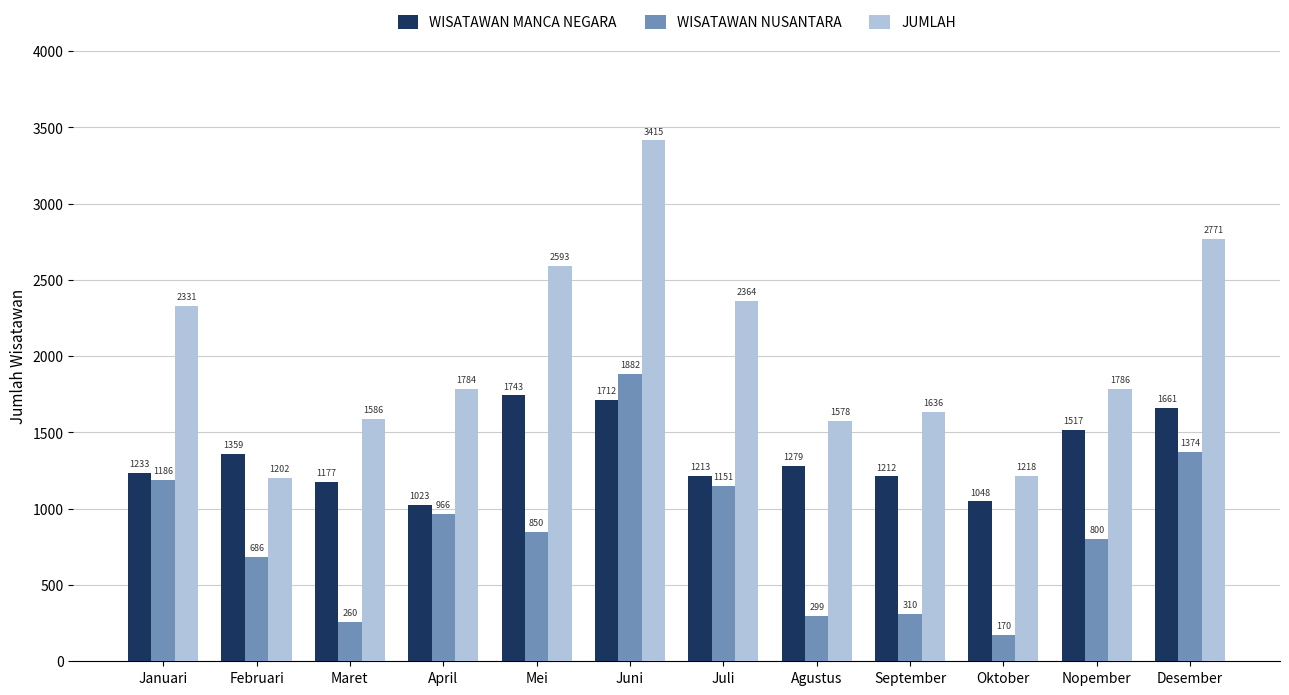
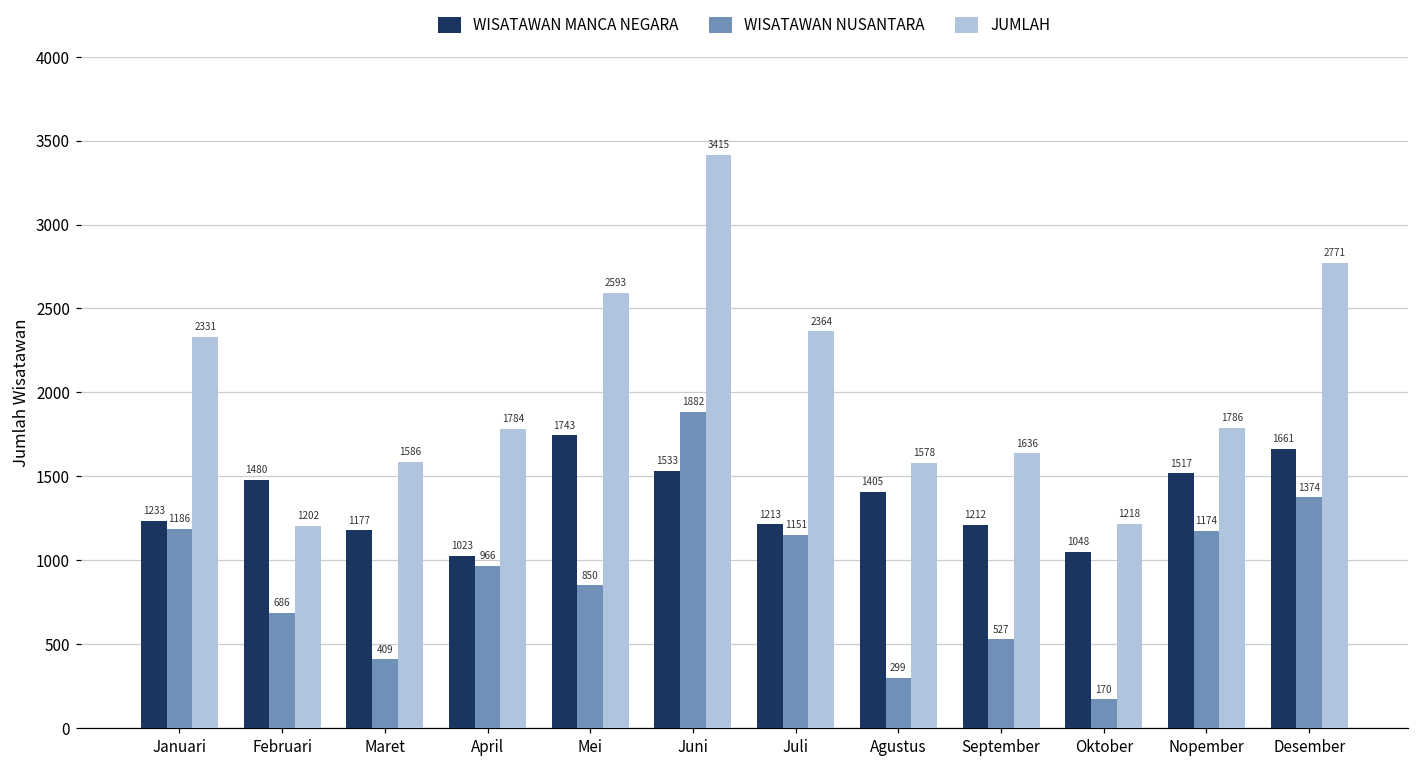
  {
    "WISATAWAN MANCA NEGARA": {
      "Januari": 1233,
-     "Februari": 1359,
+     "Februari": 1480,
      "Maret": 1177,
      "April": 1023,
      "Mei": 1743,
-     "Juni": 1712,
+     "Juni": 1533,
      "Juli": 1213,
-     "Agustus": 1279,
+     "Agustus": 1405,
      "September": 1212,
      "Oktober": 1048,
      "Nopember": 1517,
      "Desember": 1661
    },
    "WISATAWAN NUSANTARA": {
      "Januari": 1186,
      "Februari": 686,
-     "Maret": 260,
+     "Maret": 409,
      "April": 966,
      "Mei": 850,
      "Juni": 1882,
      "Juli": 1151,
      "Agustus": 299,
-     "September": 310,
+     "September": 527,
      "Oktober": 170,
-     "Nopember": 800,
+     "Nopember": 1174,
      "Desember": 1374
    },
    "JUMLAH": {
      "Januari": 2331,
      "Februari": 1202,
      "Maret": 1586,
      "April": 1784,
      "Mei": 2593,
      "Juni": 3415,
      "Juli": 2364,
      "Agustus": 1578,
      "September": 1636,
      "Oktober": 1218,
      "Nopember": 1786,
      "Desember": 2771
    }
  }
